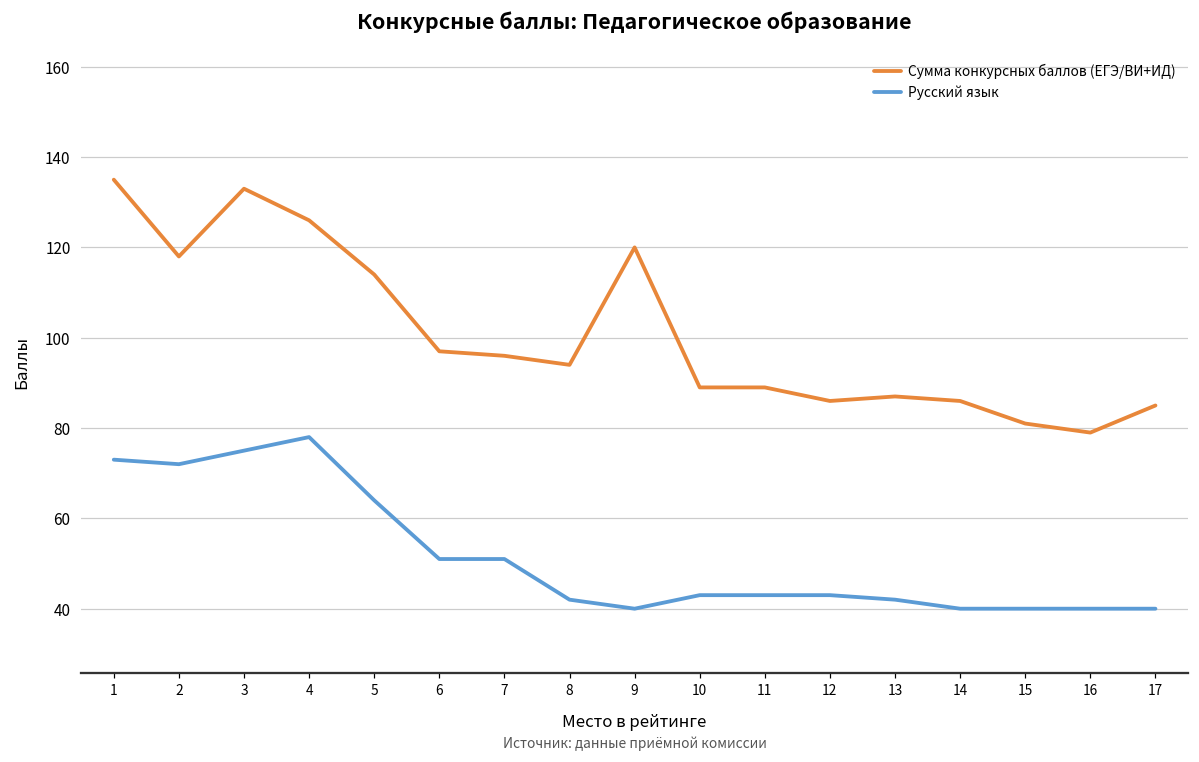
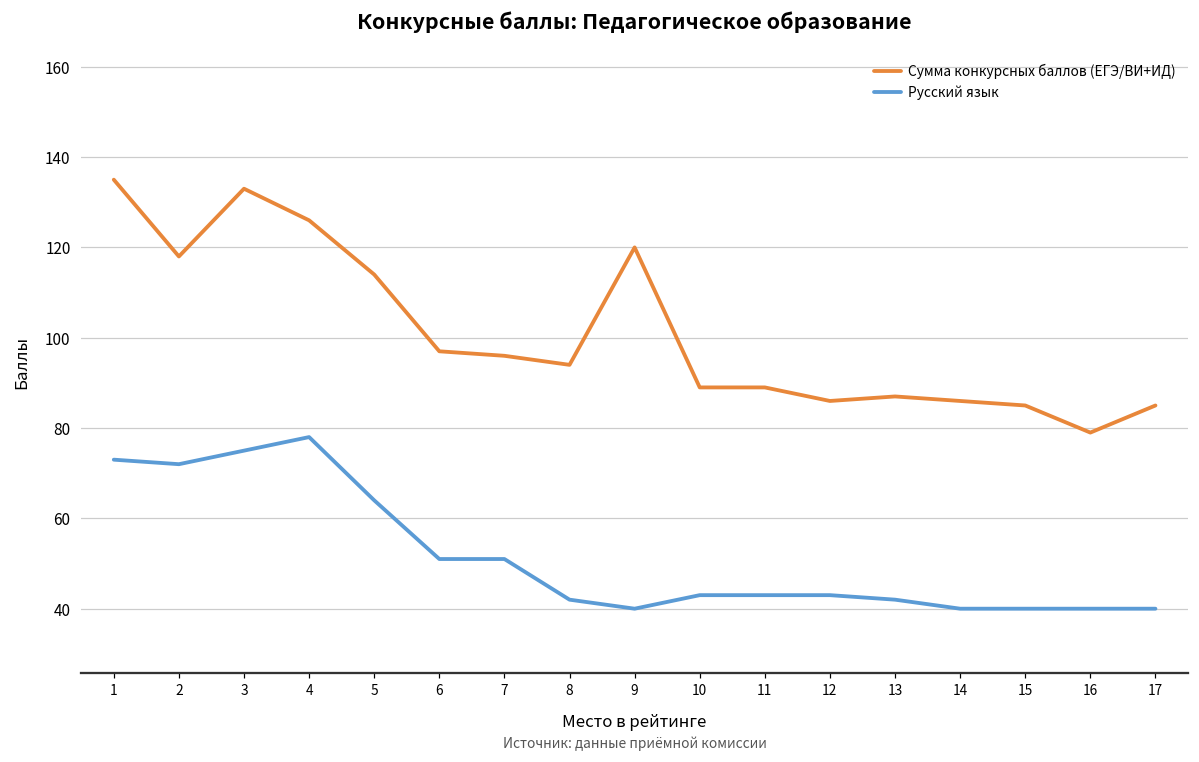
  {
    "Сумма конкурсных баллов (ЕГЭ/ВИ+ИД)": {
      "1": 135,
      "2": 118,
      "3": 133,
      "4": 126,
      "5": 114,
      "6": 97,
      "7": 96,
      "8": 94,
      "9": 120,
      "10": 89,
      "11": 89,
      "12": 86,
      "13": 87,
      "14": 86,
-     "15": 81,
+     "15": 85,
      "16": 79,
      "17": 85
    },
    "Русский язык": {
      "1": 73,
      "2": 72,
      "3": 75,
      "4": 78,
      "5": 64,
      "6": 51,
      "7": 51,
      "8": 42,
      "9": 40,
      "10": 43,
      "11": 43,
      "12": 43,
      "13": 42,
      "14": 40,
      "15": 40,
      "16": 40,
      "17": 40
    }
  }
